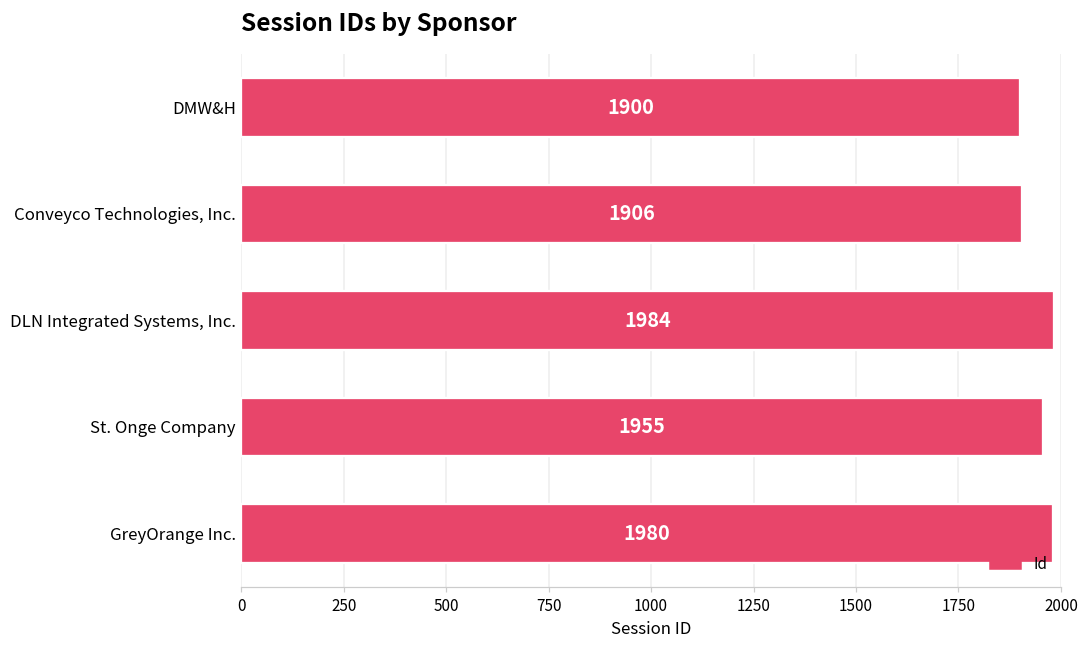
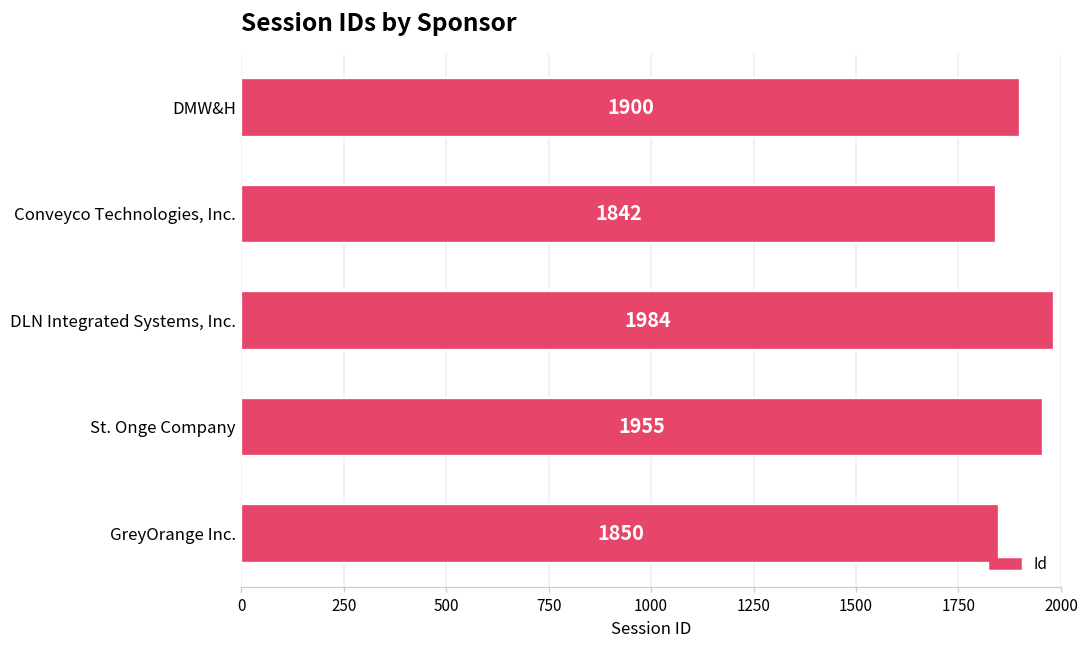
  {
    "DMW&H": 1900,
-   "Conveyco Technologies, Inc.": 1906,
+   "Conveyco Technologies, Inc.": 1842,
    "DLN Integrated Systems, Inc.": 1984,
    "St. Onge Company": 1955,
-   "GreyOrange Inc.": 1980
+   "GreyOrange Inc.": 1850
  }
